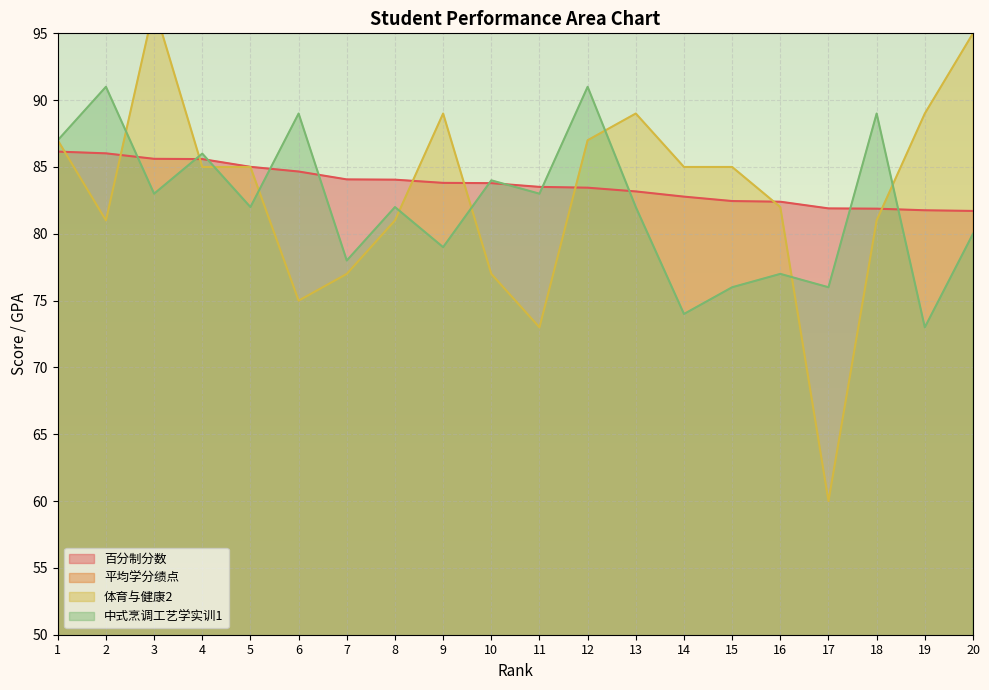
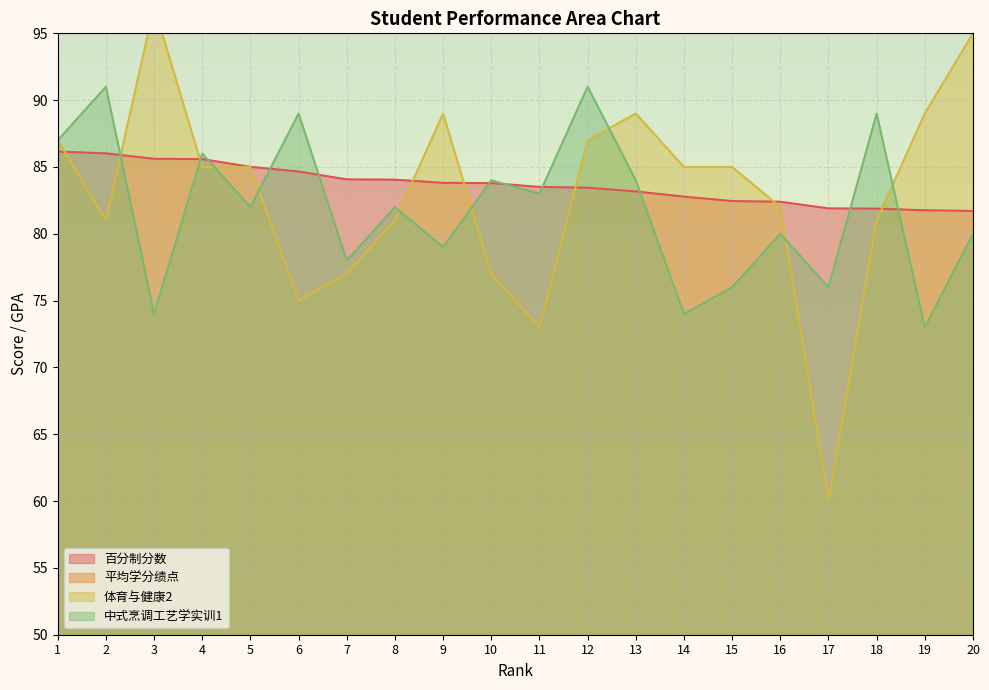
  {
    "中式烹调工艺学实训1": {
      "2": 91,
-     "3": 83,
+     "3": 74,
      "4": 86,
      "5": 82,
      "6": 89,
      "7": 78,
      "8": 82,
      "9": 79,
      "10": 84,
      "11": 83,
      "12": 91,
-     "13": 82,
+     "13": 84,
      "14": 74,
      "15": 76,
-     "16": 77,
+     "16": 80,
      "17": 76,
      "18": 89,
      "19": 73,
      "20": 80
    }
  }
